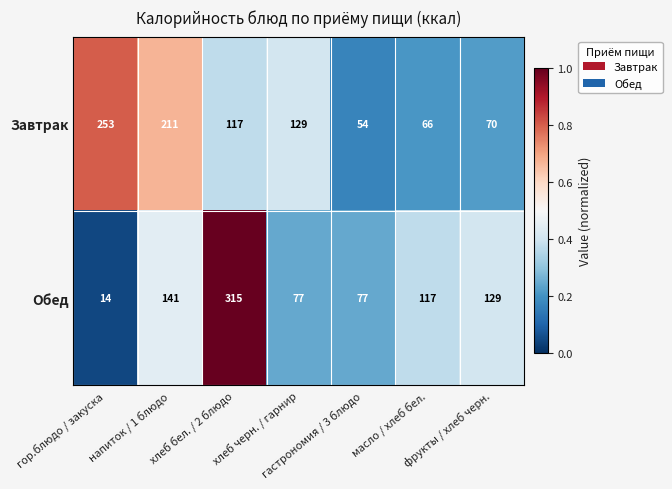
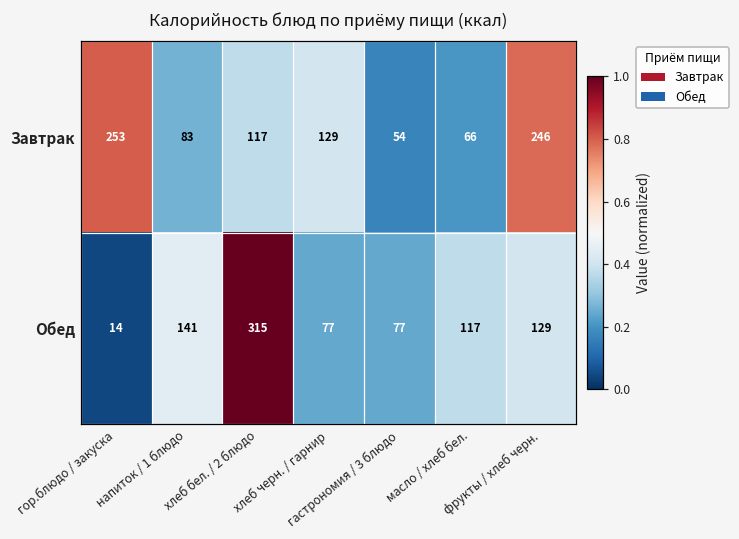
  {
    "Завтрак": {
      "гор.блюдо / закуска": 253,
-     "напиток / 1 блюдо": 211,
+     "напиток / 1 блюдо": 83,
      "хлеб бел. / 2 блюдо": 117,
      "хлеб черн. / гарнир": 129,
      "гастрономия / 3 блюдо": 54,
      "масло / хлеб бел.": 66,
-     "фрукты / хлеб черн.": 70
+     "фрукты / хлеб черн.": 246
    },
    "Обед": {
      "гор.блюдо / закуска": 14,
      "напиток / 1 блюдо": 141,
      "хлеб бел. / 2 блюдо": 315,
      "хлеб черн. / гарнир": 77,
      "гастрономия / 3 блюдо": 77,
      "масло / хлеб бел.": 117,
      "фрукты / хлеб черн.": 129
    }
  }
